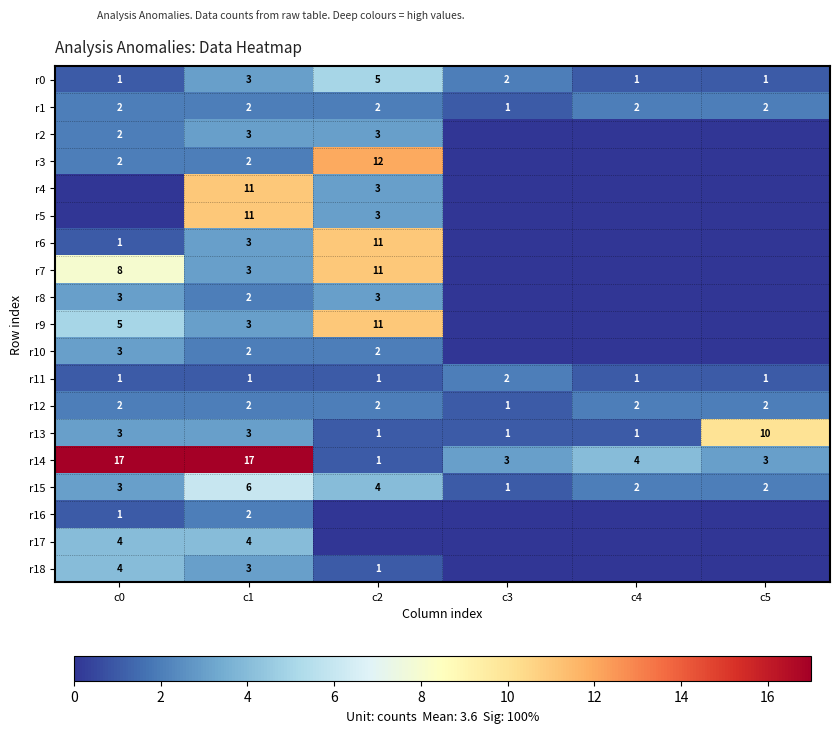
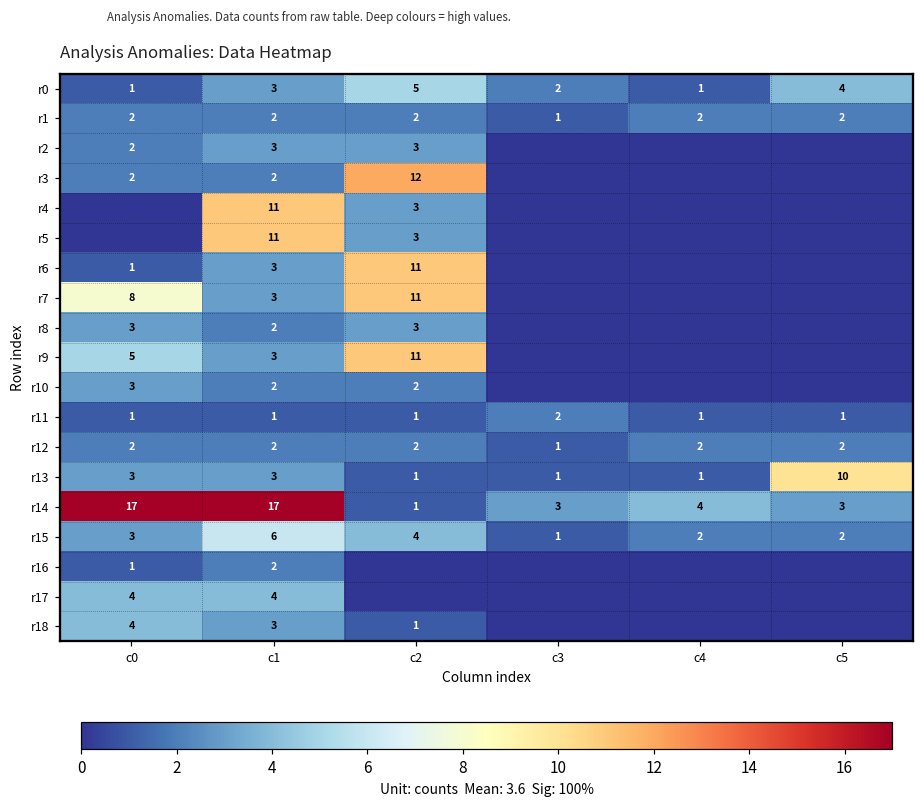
  {
    "r0": {
      "c0": 1,
      "c1": 3,
      "c2": 5,
      "c3": 2,
      "c4": 1,
-     "c5": 1
+     "c5": 4
    },
    "r1": {
      "c0": 2,
      "c1": 2,
      "c2": 2,
      "c3": 1,
      "c4": 2,
      "c5": 2
    },
    "r2": {
      "c0": 2,
      "c1": 3,
      "c2": 3
    },
    "r3": {
      "c0": 2,
      "c1": 2,
      "c2": 12
    },
    "r4": {
      "c1": 11,
      "c2": 3
    },
    "r5": {
      "c1": 11,
      "c2": 3
    },
    "r6": {
      "c0": 1,
      "c1": 3,
      "c2": 11
    },
    "r7": {
      "c0": 8,
      "c1": 3,
      "c2": 11
    },
    "r8": {
      "c0": 3,
      "c1": 2,
      "c2": 3
    },
    "r9": {
      "c0": 5,
      "c1": 3,
      "c2": 11
    },
    "r10": {
      "c0": 3,
      "c1": 2,
      "c2": 2
    },
    "r11": {
      "c0": 1,
      "c1": 1,
      "c2": 1,
      "c3": 2,
      "c4": 1,
      "c5": 1
    },
    "r12": {
      "c0": 2,
      "c1": 2,
      "c2": 2,
      "c3": 1,
      "c4": 2,
      "c5": 2
    },
    "r13": {
      "c0": 3,
      "c1": 3,
      "c2": 1,
      "c3": 1,
      "c4": 1,
      "c5": 10
    },
    "r14": {
      "c0": 17,
      "c1": 17,
      "c2": 1,
      "c3": 3,
      "c4": 4,
      "c5": 3
    },
    "r15": {
      "c0": 3,
      "c1": 6,
      "c2": 4,
      "c3": 1,
      "c4": 2,
      "c5": 2
    },
    "r16": {
      "c0": 1,
      "c1": 2
    },
    "r17": {
      "c0": 4,
      "c1": 4
    },
    "r18": {
      "c0": 4,
      "c1": 3,
      "c2": 1
    }
  }
